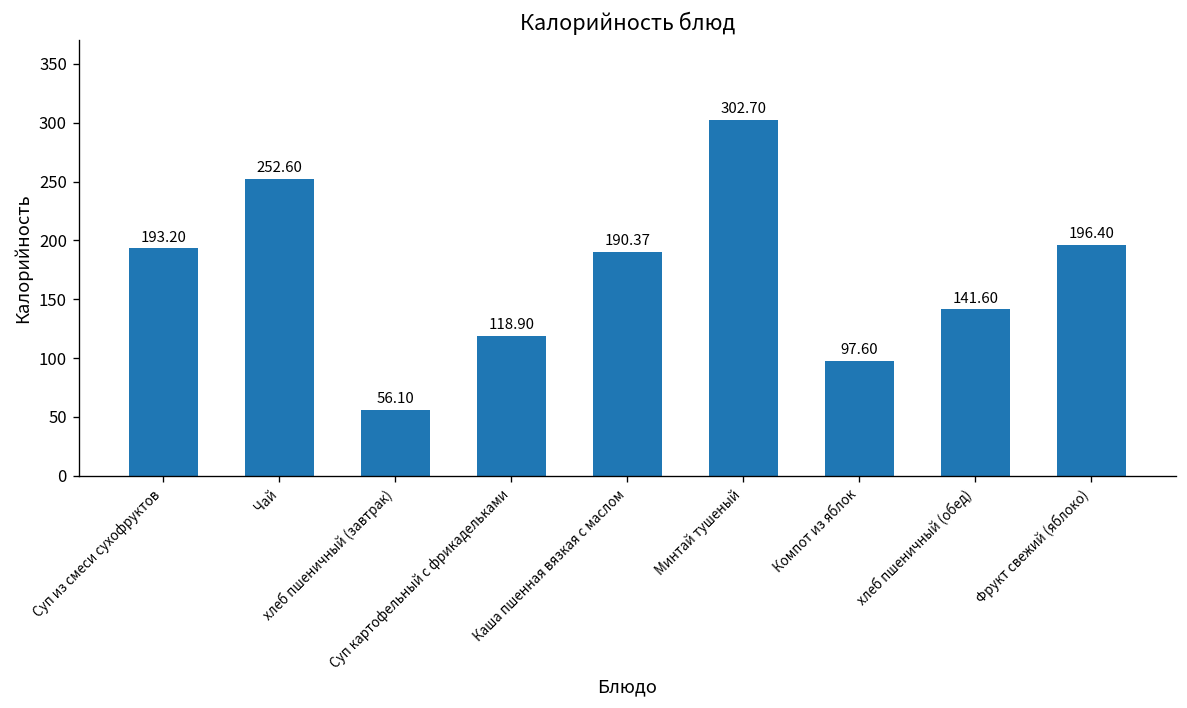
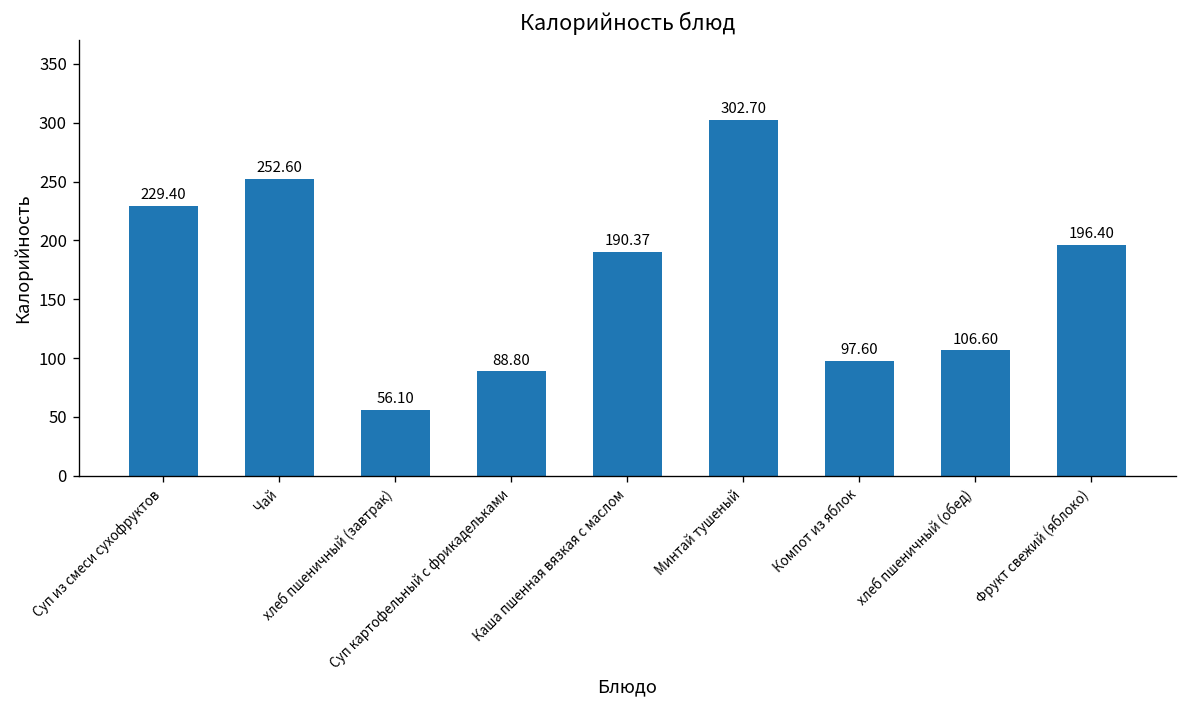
  {
-   "Суп из смеси сухофруктов": 193.20,
+   "Суп из смеси сухофруктов": 229.40,
    "Чай": 252.60,
    "хлеб пшеничный (завтрак)": 56.10,
-   "Суп картофельный с фрикадельками": 118.90,
+   "Суп картофельный с фрикадельками": 88.80,
    "Каша пшенная вязкая с маслом": 190.37,
    "Минтай тушеный": 302.70,
    "Компот из яблок": 97.60,
-   "хлеб пшеничный (обед)": 141.60,
+   "хлеб пшеничный (обед)": 106.60,
    "Фрукт свежий (яблоко)": 196.40
  }
